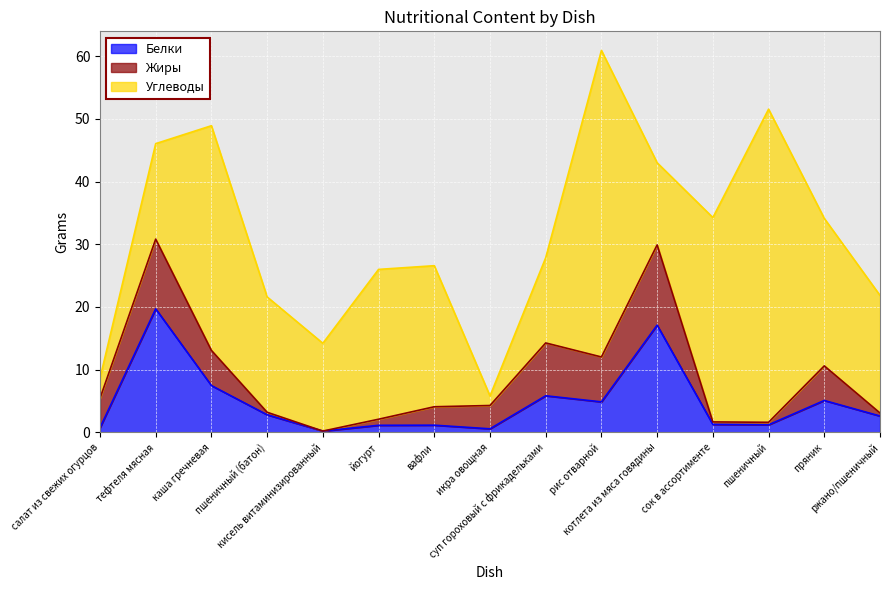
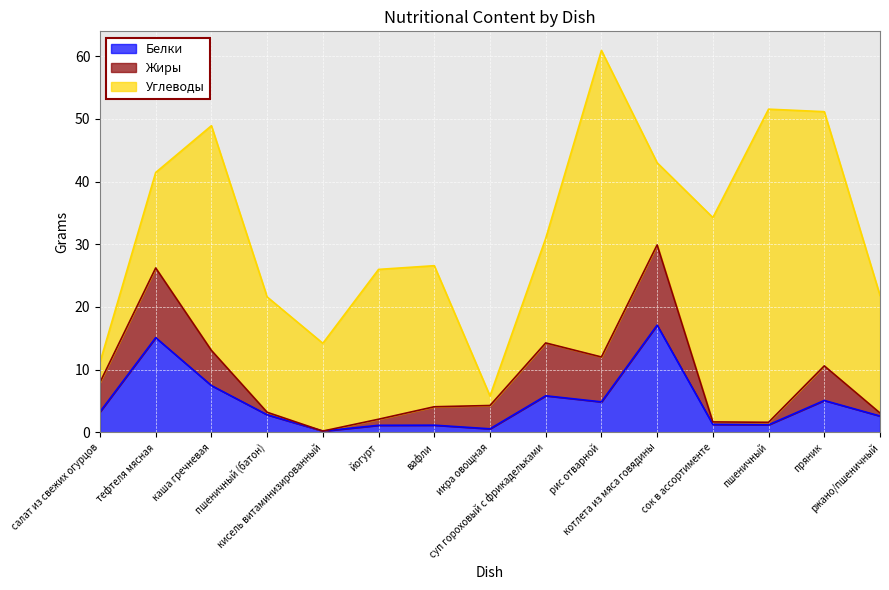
  {
    "Белки": {
-     "салат из свежих огурцов": 1,
-     "тефтеля мясная": 20,
+     "салат из свежих огурцов": 3,
+     "тефтеля мясная": 15,
      "каша гречневая": 7,
      "йогурт": 1,
      "вафли": 1,
      "икра овощная": 1,
      "суп гороховый с фрикадельками": 6,
      "рис отварной": 5,
      "котлета из мяса говядины": 17,
      "пряник": 5,
      "ржано/пшеничный": 3
    },
    "Жиры": {
      "салат из свежих огурцов": 5,
      "тефтеля мясная": 11,
      "каша гречневая": 6,
      "йогурт": 1,
      "вафли": 3,
      "икра овощная": 4,
      "суп гороховый с фрикадельками": 8,
      "рис отварной": 7,
      "котлета из мяса говядины": 13,
      "пряник": 6,
      "ржано/пшеничный": 0
    },
    "Углеводы": {
      "салат из свежих огурцов": 3,
      "тефтеля мясная": 15,
      "каша гречневая": 36,
      "пшеничный (батон)": 18,
      "кисель витаминизированный": 14,
      "йогурт": 24,
      "вафли": 23,
      "икра овощная": 2,
-     "суп гороховый с фрикадельками": 14,
+     "суп гороховый с фрикадельками": 17,
      "рис отварной": 49,
      "котлета из мяса говядины": 13,
      "сок в ассортименте": 33,
      "пшеничный": 50,
-     "пряник": 24,
+     "пряник": 41,
      "ржано/пшеничный": 19
    }
  }
